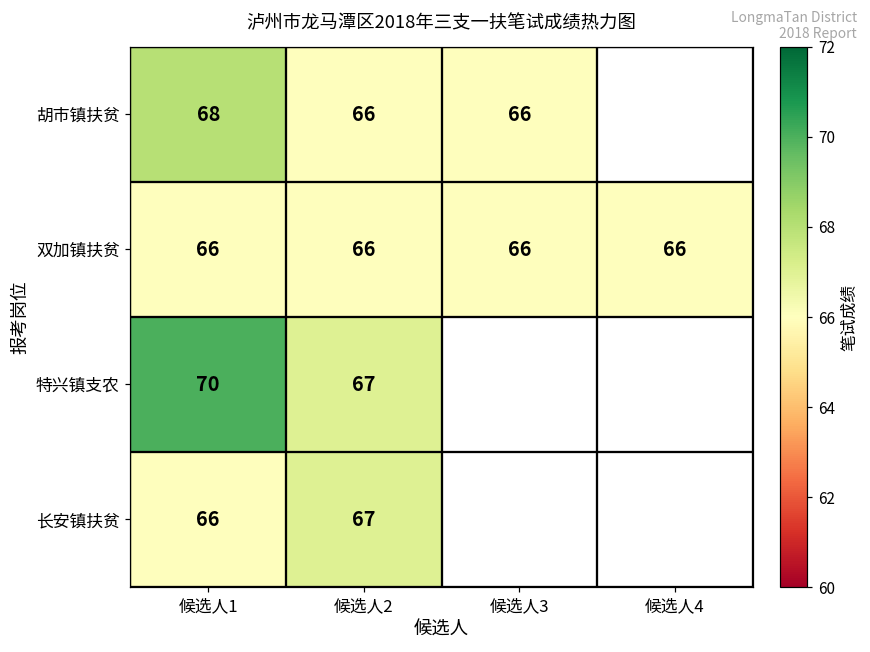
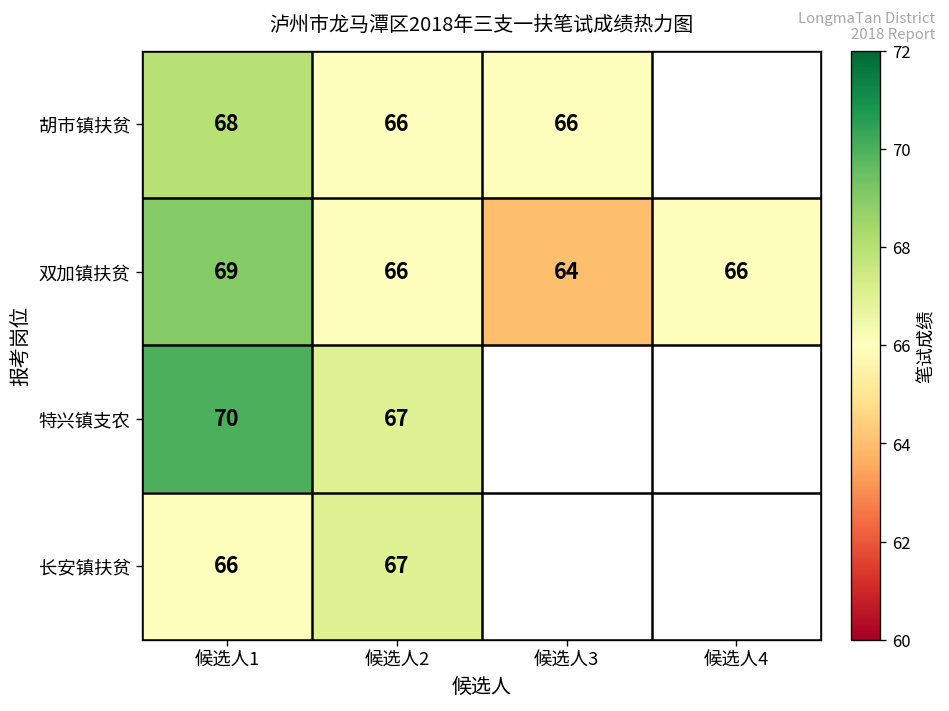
  {
    "胡市镇扶贫": {
      "候选人1": 68,
      "候选人2": 66,
      "候选人3": 66
    },
    "双加镇扶贫": {
-     "候选人1": 66,
+     "候选人1": 69,
      "候选人2": 66,
-     "候选人3": 66,
+     "候选人3": 64,
      "候选人4": 66
    },
    "特兴镇支农": {
      "候选人1": 70,
      "候选人2": 67
    },
    "长安镇扶贫": {
      "候选人1": 66,
      "候选人2": 67
    }
  }
